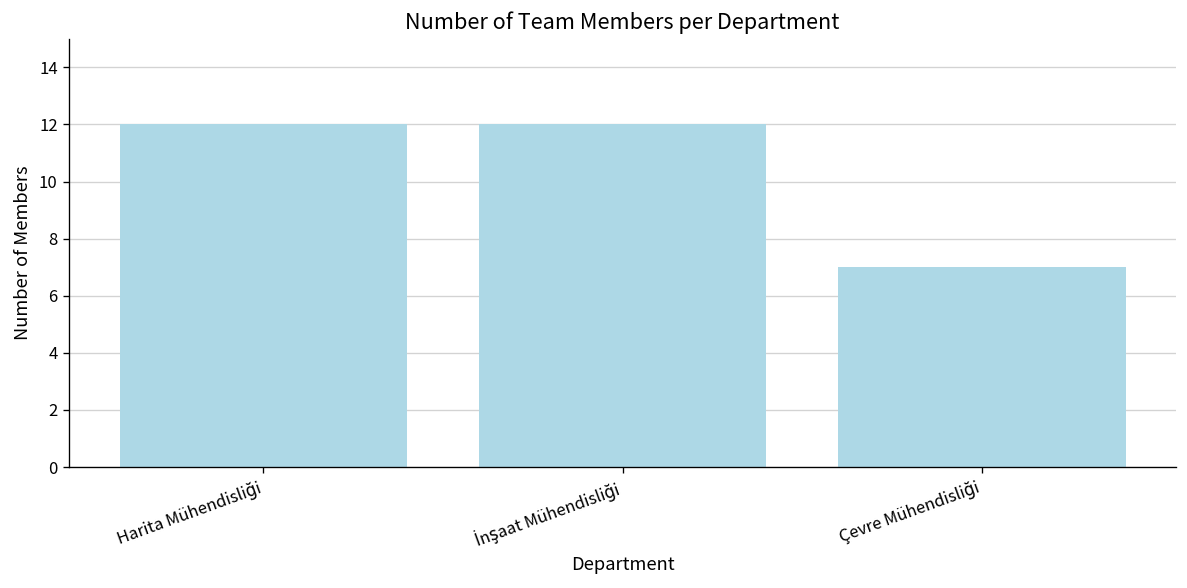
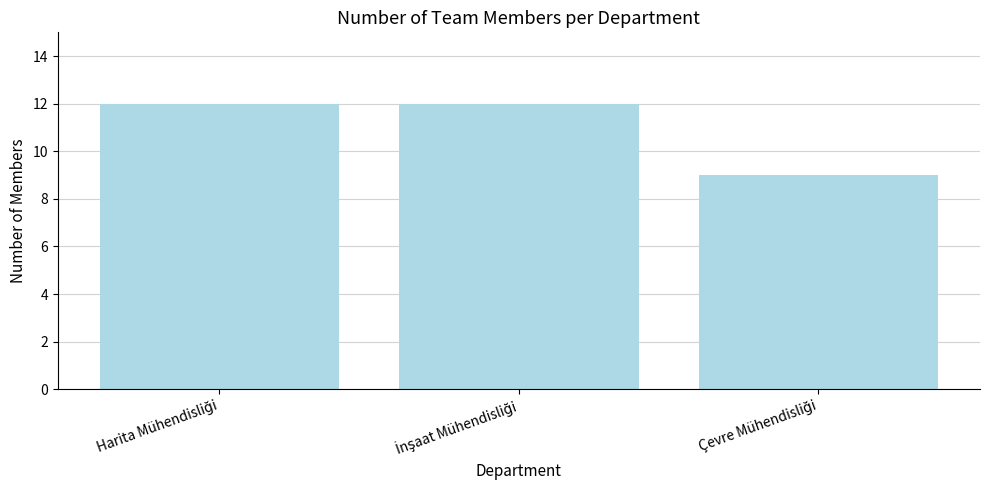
  {
    "Harita Mühendisliği": 12,
    "İnşaat Mühendisliği": 12,
-   "Çevre Mühendisliği": 7
+   "Çevre Mühendisliği": 9
  }
